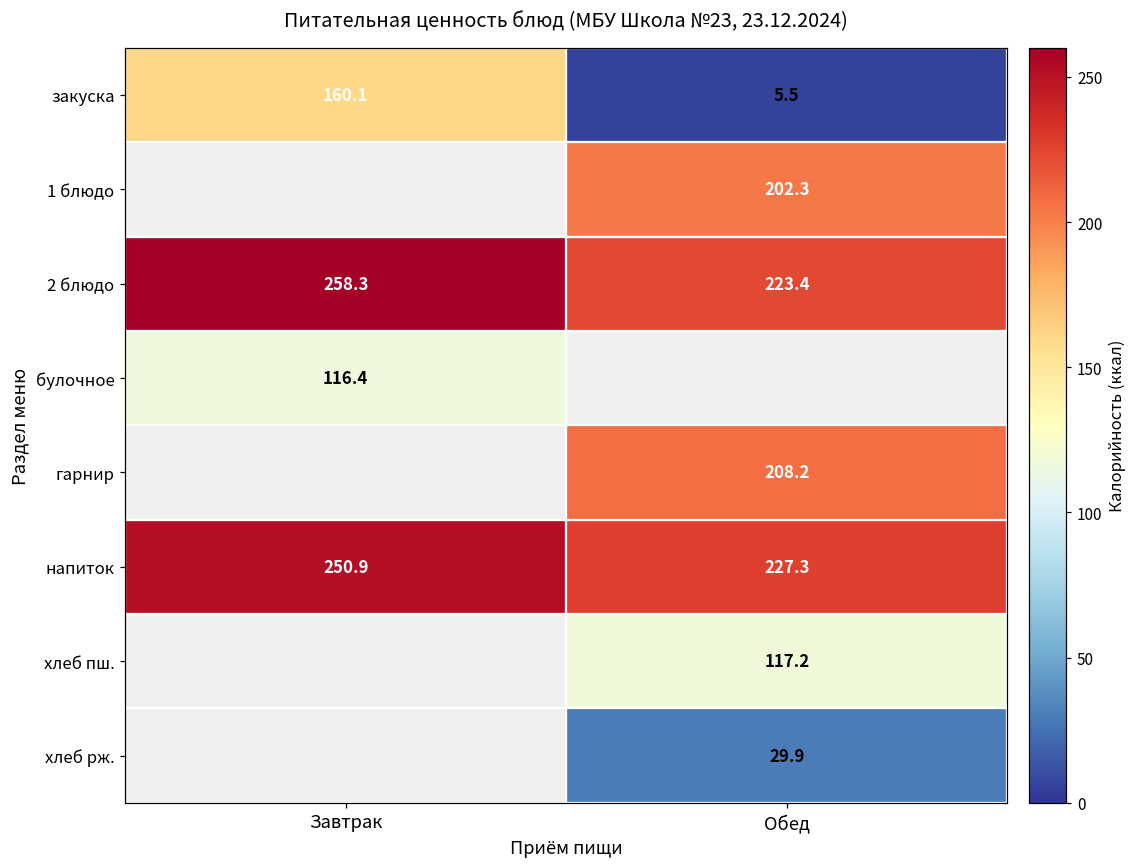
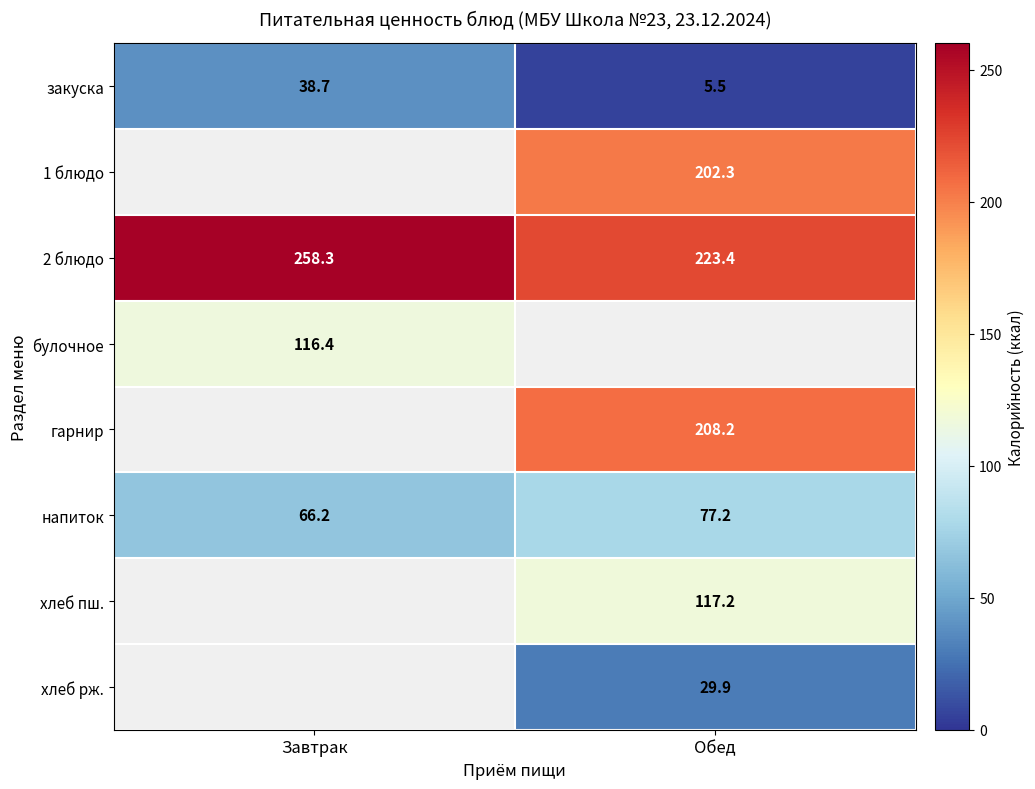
  {
    "закуска": {
-     "Завтрак": 160.1,
+     "Завтрак": 38.7,
      "Обед": 5.5
    },
    "1 блюдо": {
      "Обед": 202.3
    },
    "2 блюдо": {
      "Завтрак": 258.3,
      "Обед": 223.4
    },
    "булочное": {
      "Завтрак": 116.4
    },
    "гарнир": {
      "Обед": 208.2
    },
    "напиток": {
-     "Завтрак": 250.9,
-     "Обед": 227.3
+     "Завтрак": 66.2,
+     "Обед": 77.2
    },
    "хлеб пш.": {
      "Обед": 117.2
    },
    "хлеб рж.": {
      "Обед": 29.9
    }
  }
